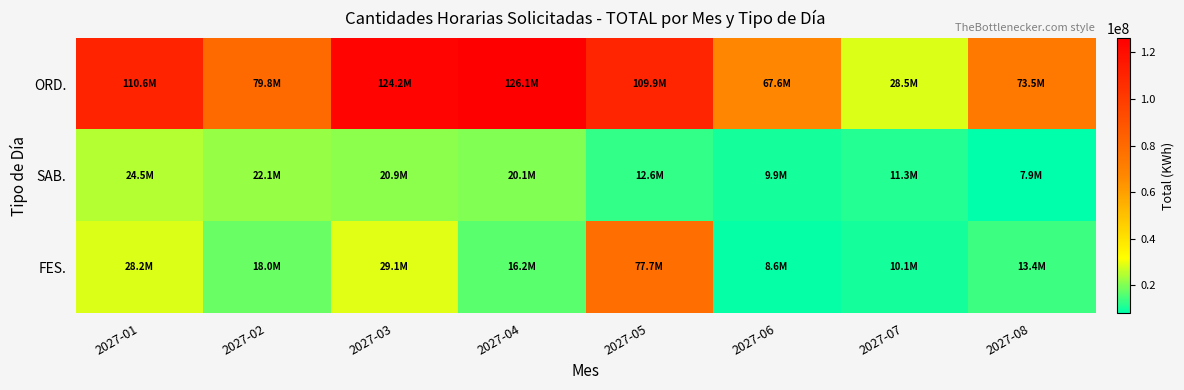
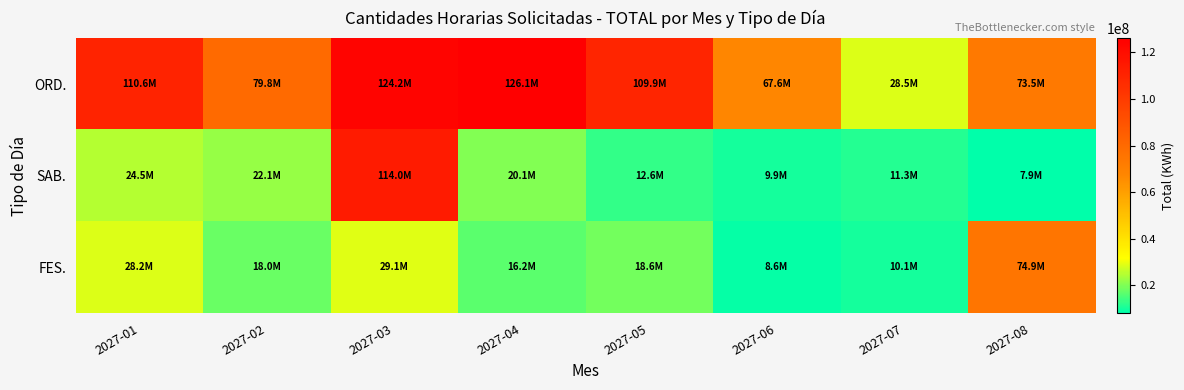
  {
    "ORD.": {
      "2027-01": "110.6M",
      "2027-02": "79.8M",
      "2027-03": "124.2M",
      "2027-04": "126.1M",
      "2027-05": "109.9M",
      "2027-06": "67.6M",
      "2027-07": "28.5M",
      "2027-08": "73.5M"
    },
    "SAB.": {
      "2027-01": "24.5M",
      "2027-02": "22.1M",
-     "2027-03": "20.9M",
+     "2027-03": "114.0M",
      "2027-04": "20.1M",
      "2027-05": "12.6M",
      "2027-06": "9.9M",
      "2027-07": "11.3M",
      "2027-08": "7.9M"
    },
    "FES.": {
      "2027-01": "28.2M",
      "2027-02": "18.0M",
      "2027-03": "29.1M",
      "2027-04": "16.2M",
-     "2027-05": "77.7M",
+     "2027-05": "18.6M",
      "2027-06": "8.6M",
      "2027-07": "10.1M",
-     "2027-08": "13.4M"
+     "2027-08": "74.9M"
    }
  }
